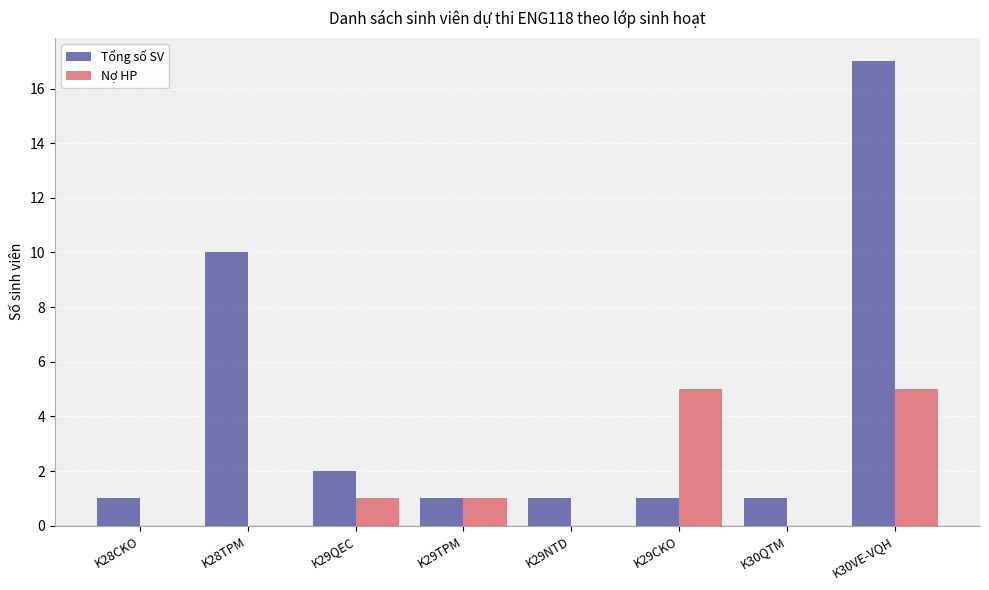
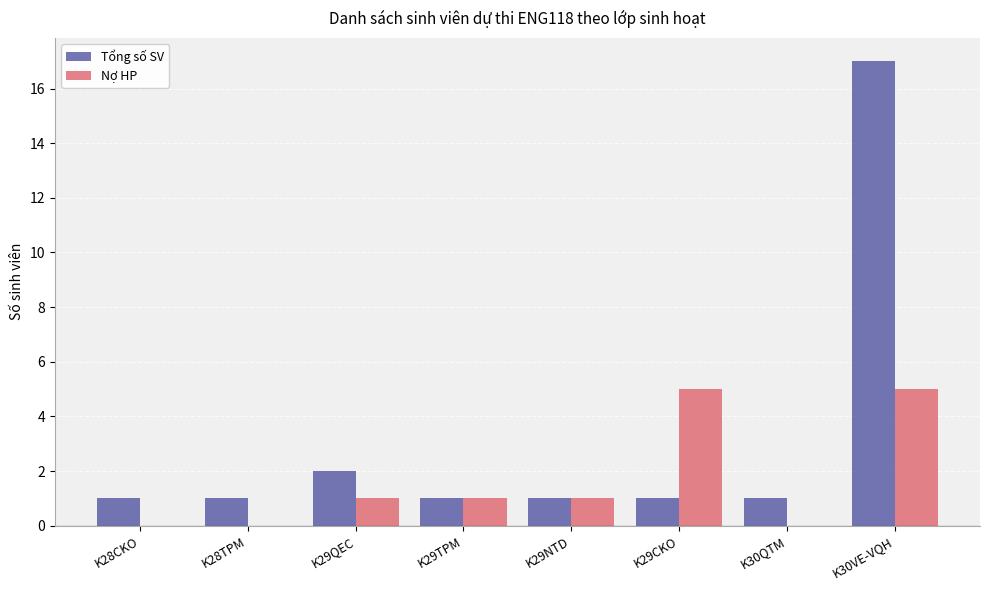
  {
    "Tổng số SV": {
      "K28CKO": 1,
-     "K28TPM": 10,
+     "K28TPM": 1,
      "K29QEC": 2,
      "K29TPM": 1,
      "K29NTD": 1,
      "K29CKO": 1,
      "K30QTM": 1,
      "K30VE-VQH": 17
    },
    "Nợ HP": {
      "K28CKO": 0,
      "K28TPM": 0,
      "K29QEC": 1,
      "K29TPM": 1,
-     "K29NTD": 0,
+     "K29NTD": 1,
      "K29CKO": 5,
      "K30QTM": 0,
      "K30VE-VQH": 5
    }
  }
